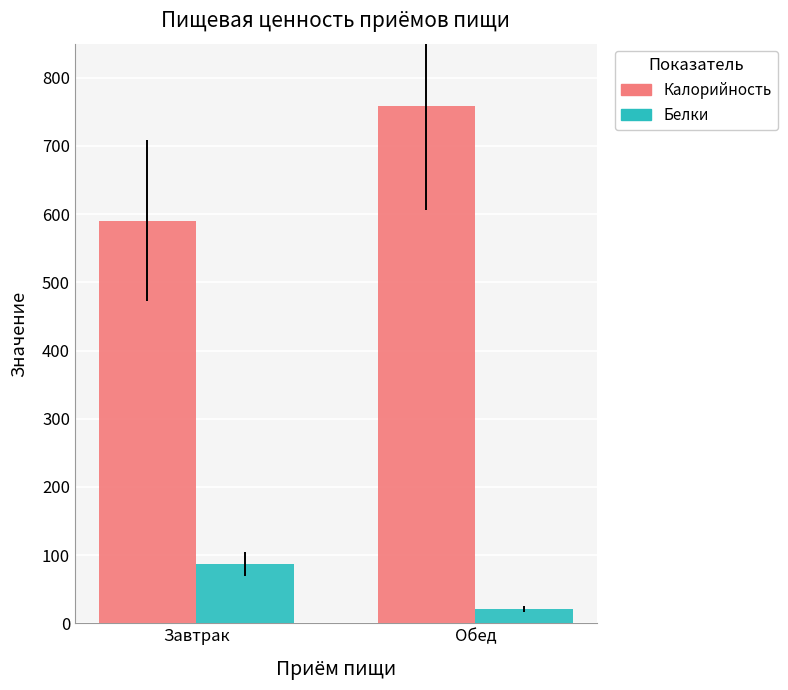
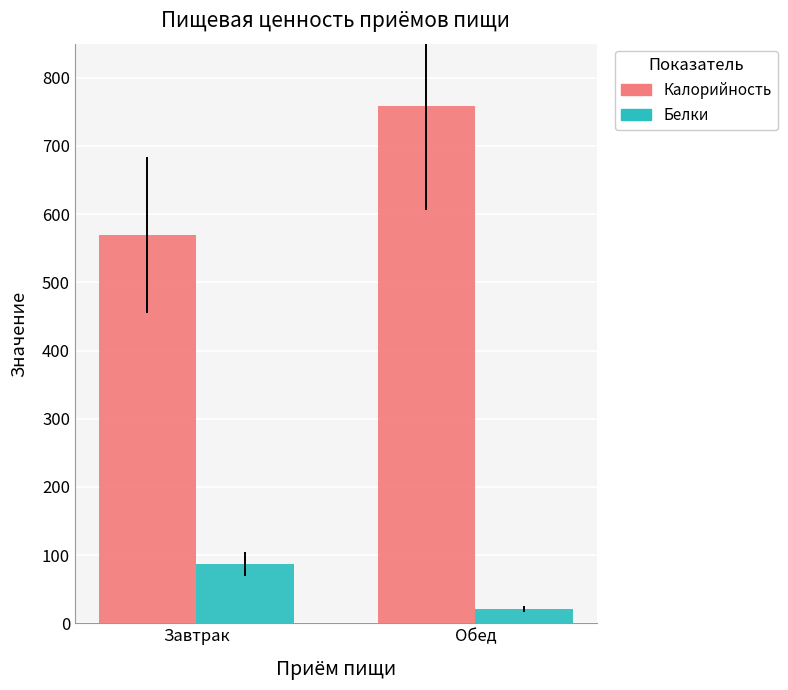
  {
    "Калорийность": {
-     "Завтрак": 590,
+     "Завтрак": 570,
      "Обед": 760
    },
    "Белки": {
      "Завтрак": 90,
      "Обед": 20
    }
  }
